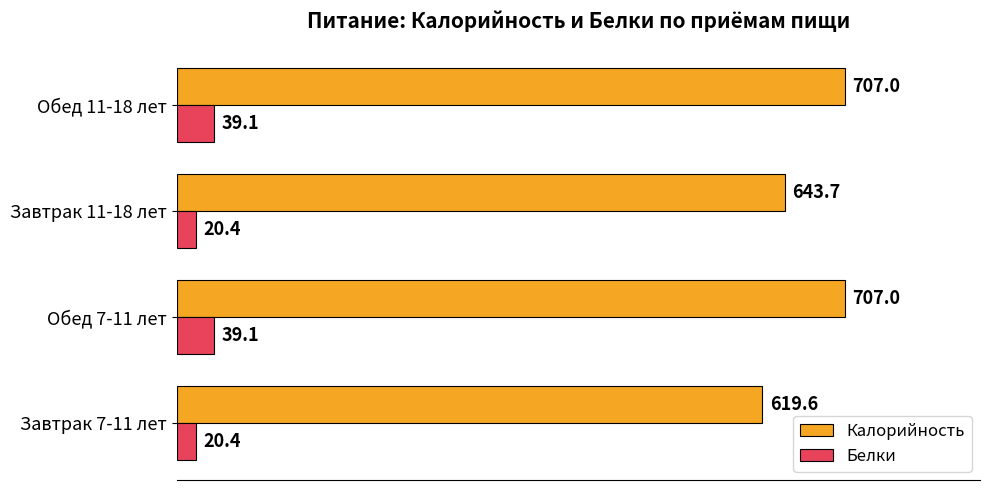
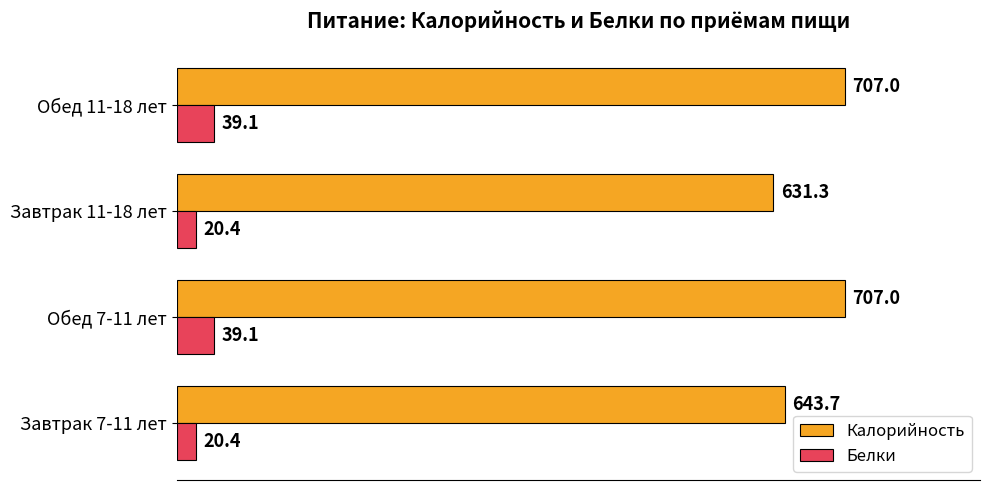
  {
    "Калорийность": {
      "Обед 11-18 лет": 707.0,
-     "Завтрак 11-18 лет": 643.7,
+     "Завтрак 11-18 лет": 631.3,
      "Обед 7-11 лет": 707.0,
-     "Завтрак 7-11 лет": 619.6
+     "Завтрак 7-11 лет": 643.7
    },
    "Белки": {
      "Обед 11-18 лет": 39.1,
      "Завтрак 11-18 лет": 20.4,
      "Обед 7-11 лет": 39.1,
      "Завтрак 7-11 лет": 20.4
    }
  }
